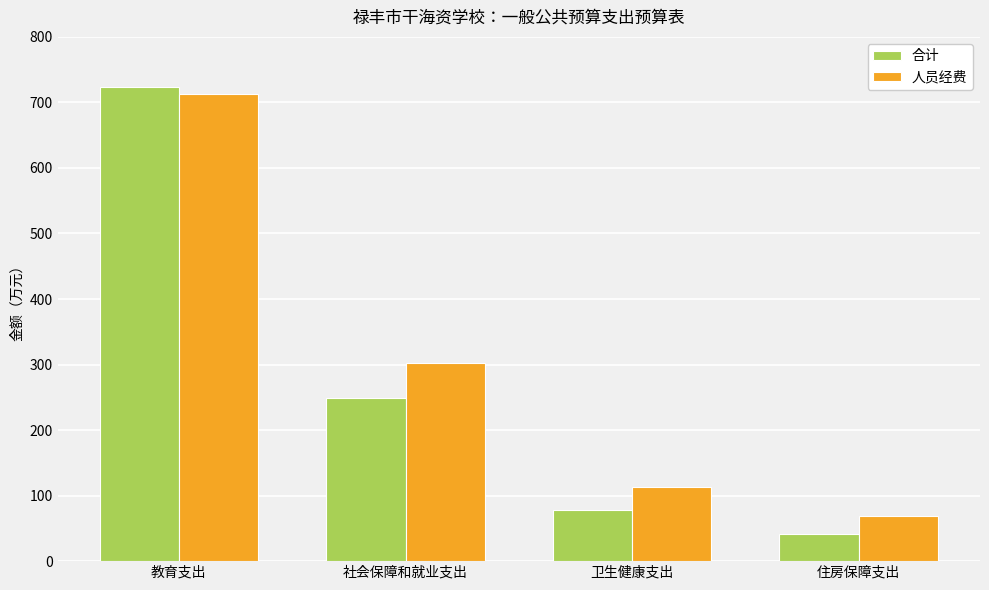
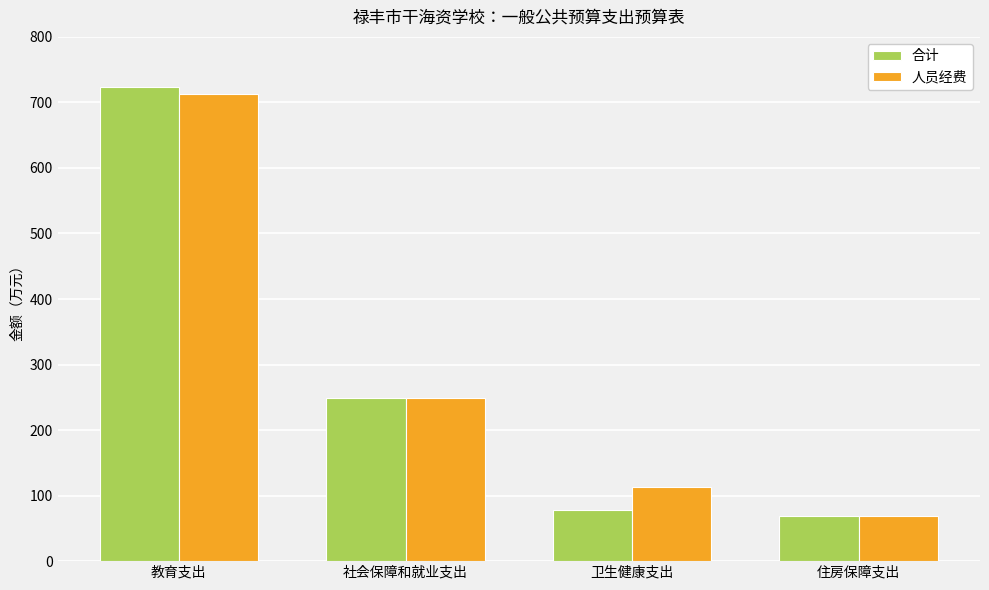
  {
    "合计": {
      "教育支出": 720,
      "社会保障和就业支出": 250,
      "卫生健康支出": 80,
-     "住房保障支出": 40
+     "住房保障支出": 70
    },
    "人员经费": {
      "教育支出": 710,
-     "社会保障和就业支出": 300,
+     "社会保障和就业支出": 250,
      "卫生健康支出": 110,
      "住房保障支出": 70
    }
  }
